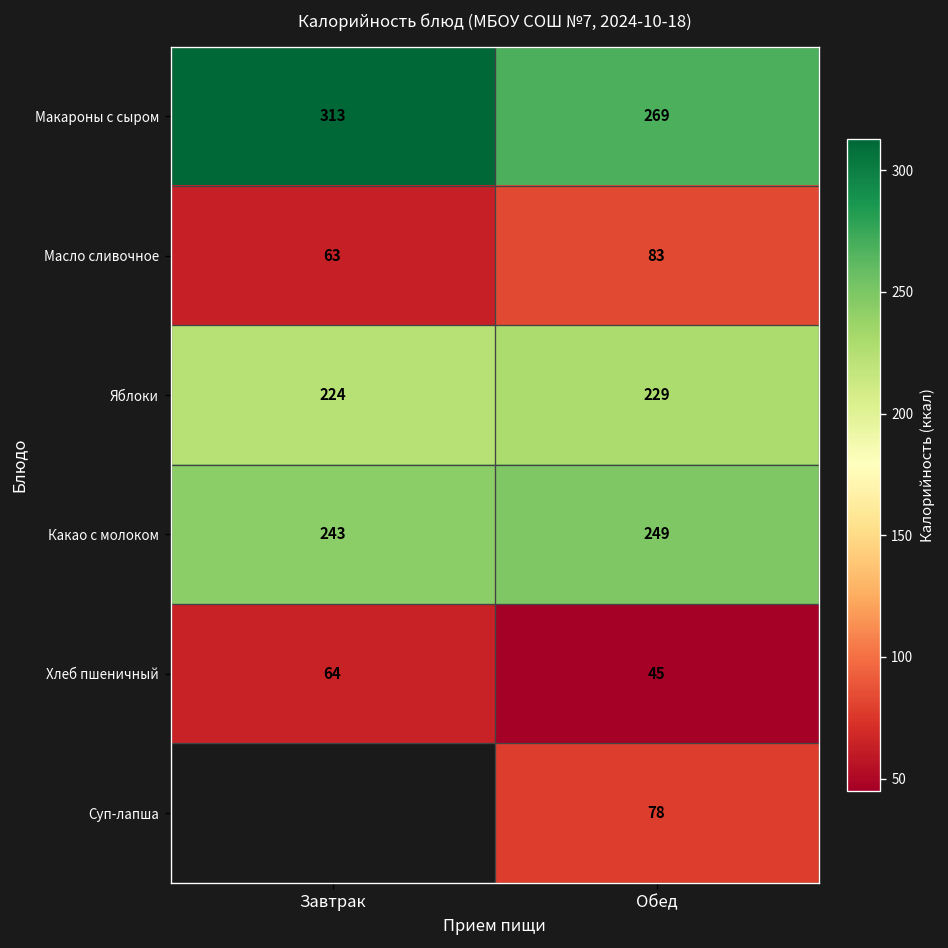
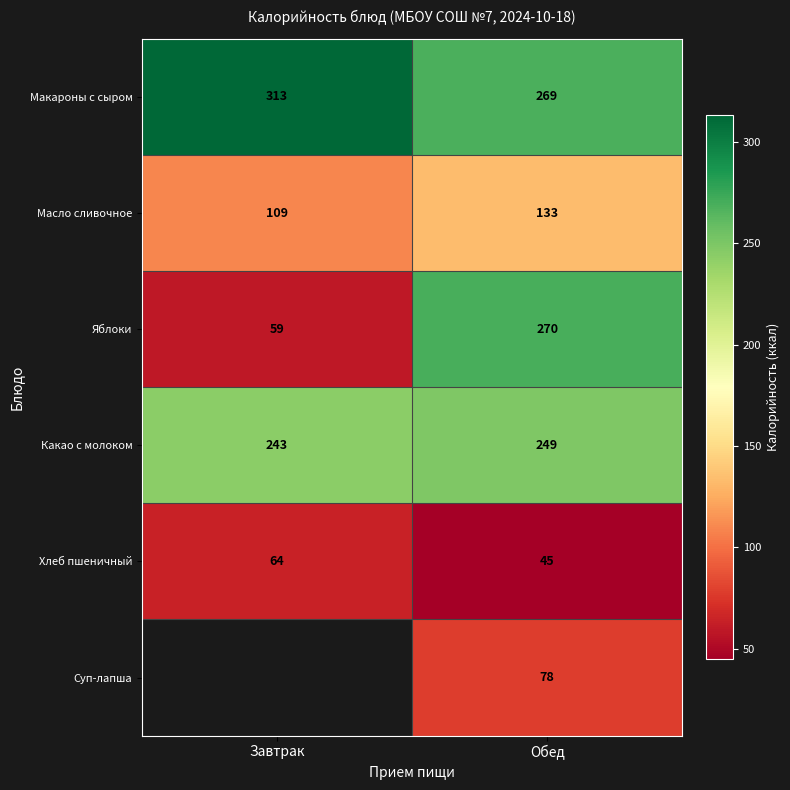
  {
    "Макароны с сыром": {
      "Завтрак": 313,
      "Обед": 269
    },
    "Масло сливочное": {
-     "Завтрак": 63,
-     "Обед": 83
+     "Завтрак": 109,
+     "Обед": 133
    },
    "Яблоки": {
-     "Завтрак": 224,
-     "Обед": 229
+     "Завтрак": 59,
+     "Обед": 270
    },
    "Какао с молоком": {
      "Завтрак": 243,
      "Обед": 249
    },
    "Хлеб пшеничный": {
      "Завтрак": 64,
      "Обед": 45
    },
    "Суп-лапша": {
      "Обед": 78
    }
  }
